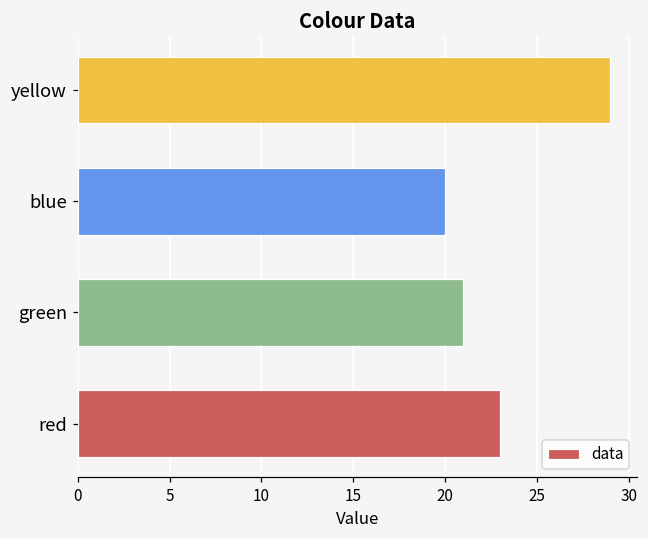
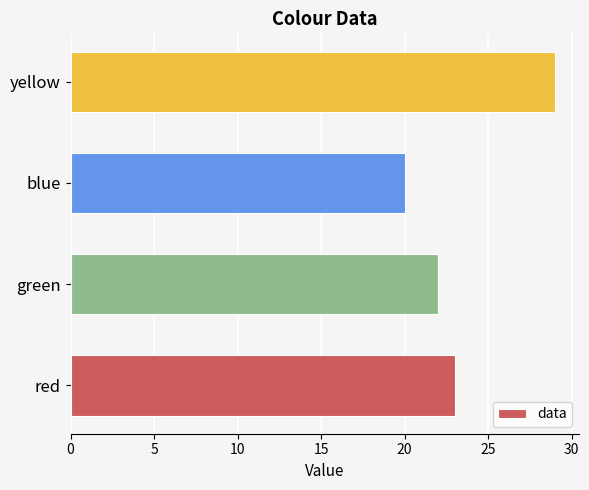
  {
    "yellow": 29,
    "blue": 20,
-   "green": 21,
+   "green": 22,
    "red": 23
  }
